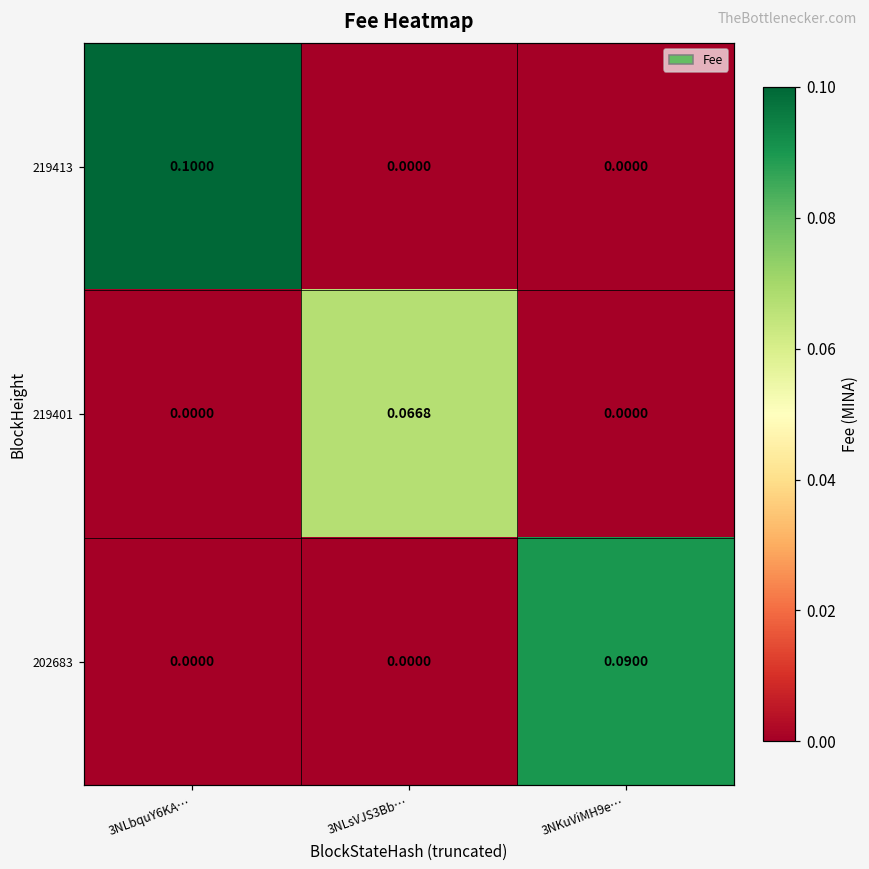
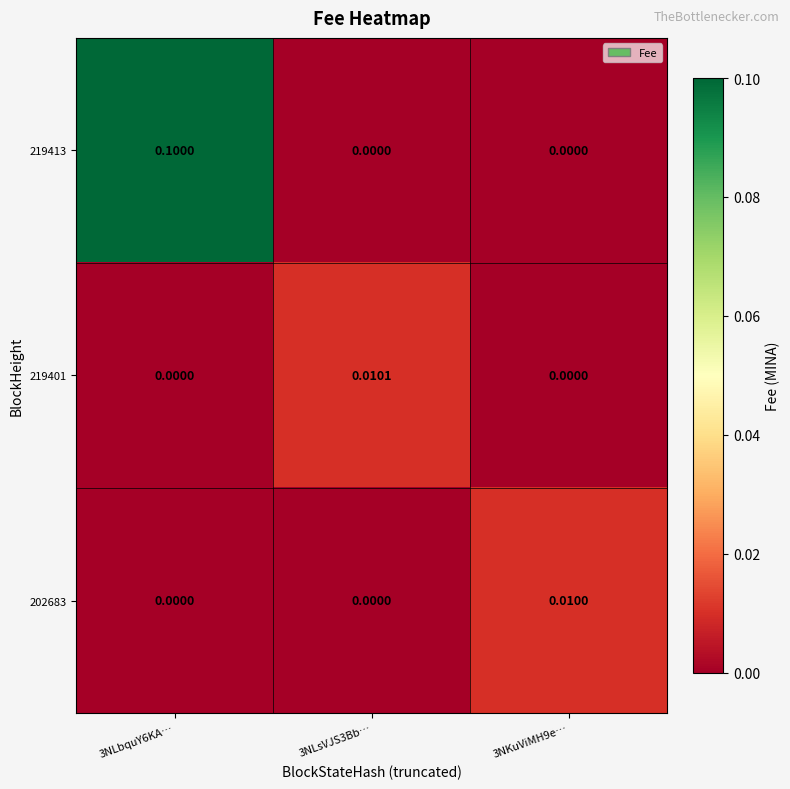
  {
    "219413": {
      "3NLbquY6KA…": 0.1000,
      "3NLsVJS3Bb…": 0.0000,
      "3NKuViMH9e…": 0.0000
    },
    "219401": {
      "3NLbquY6KA…": 0.0000,
-     "3NLsVJS3Bb…": 0.0668,
+     "3NLsVJS3Bb…": 0.0101,
      "3NKuViMH9e…": 0.0000
    },
    "202683": {
      "3NLbquY6KA…": 0.0000,
      "3NLsVJS3Bb…": 0.0000,
-     "3NKuViMH9e…": 0.0900
+     "3NKuViMH9e…": 0.0100
    }
  }
